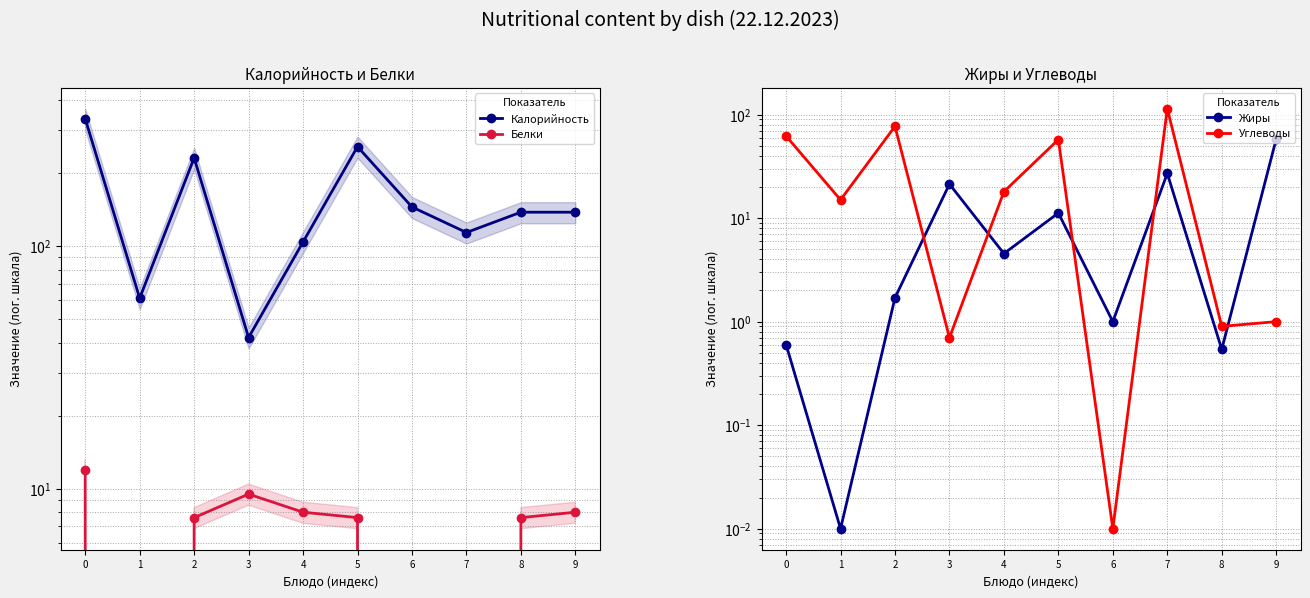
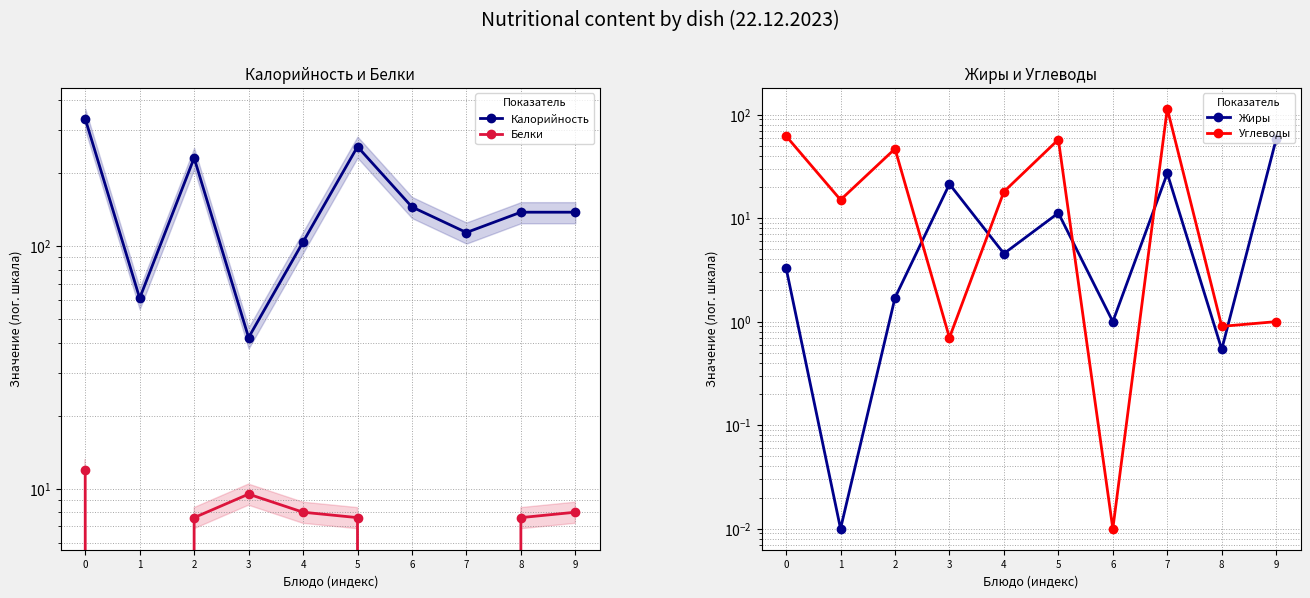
  {
    "Жиры и Углеводы": {
      "Жиры": {
-       "0": 0.6,
+       "0": 3.3,
        "1": 0.010,
        "2": 1.7,
        "3": 21,
        "4": 5,
        "5": 11,
        "6": 1.0,
        "7": 27,
        "8": 0.5
      },
      "Углеводы": {
        "0": 60,
        "1": 15,
-       "2": 80,
+       "2": 50,
        "3": 0.7,
        "4": 18,
        "5": 60,
        "6": 0.010,
        "7": 110,
        "8": 0.9,
        "9": 1
      }
    }
  }
